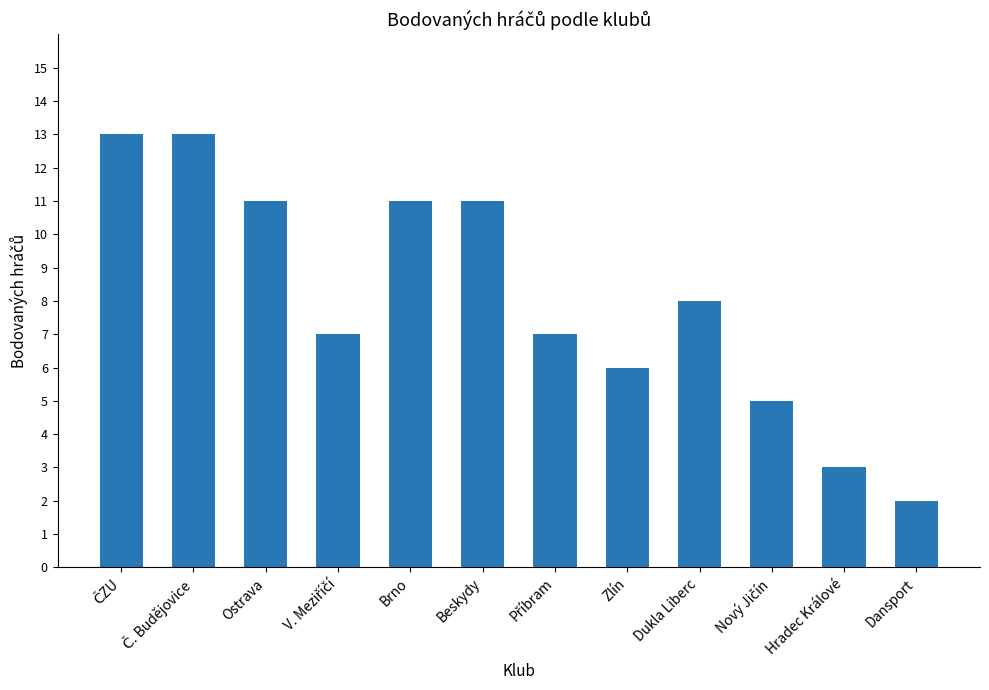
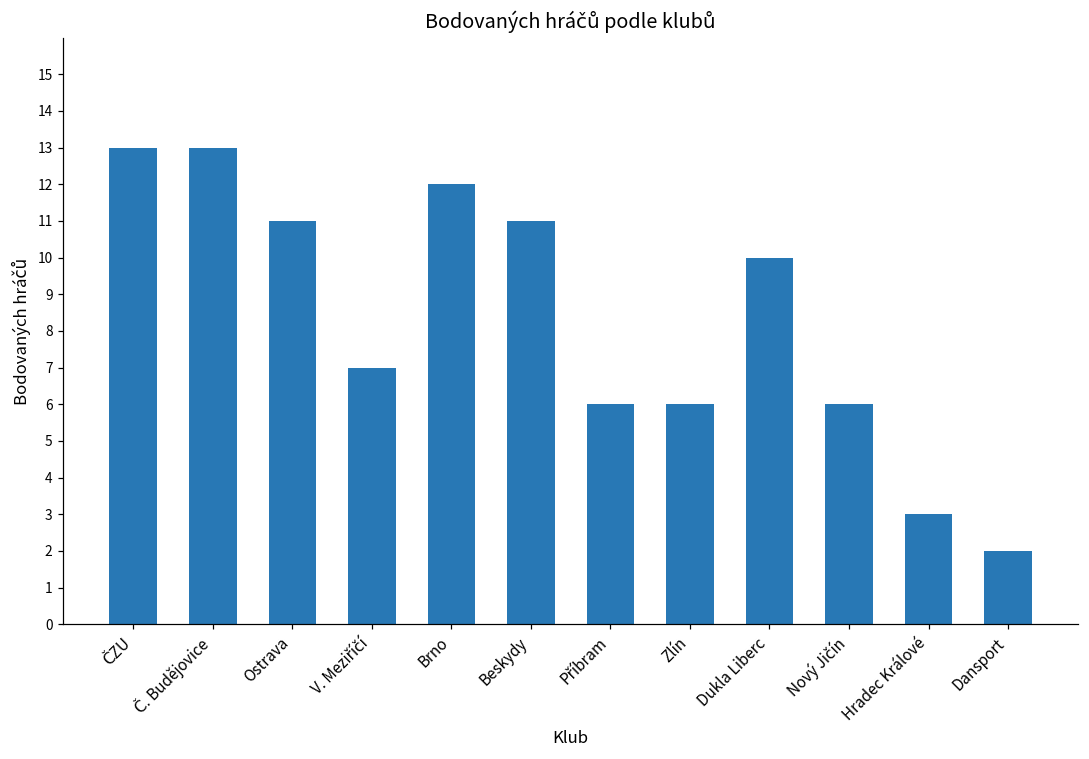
  {
    "ČZU": 13,
    "Č. Budějovice": 13,
    "Ostrava": 11,
    "V. Meziříčí": 7,
-   "Brno": 11,
+   "Brno": 12,
    "Beskydy": 11,
-   "Příbram": 7,
+   "Příbram": 6,
    "Zlín": 6,
-   "Dukla Liberc": 8,
-   "Nový Jičín": 5,
+   "Dukla Liberc": 10,
+   "Nový Jičín": 6,
    "Hradec Králové": 3,
    "Dansport": 2
  }
